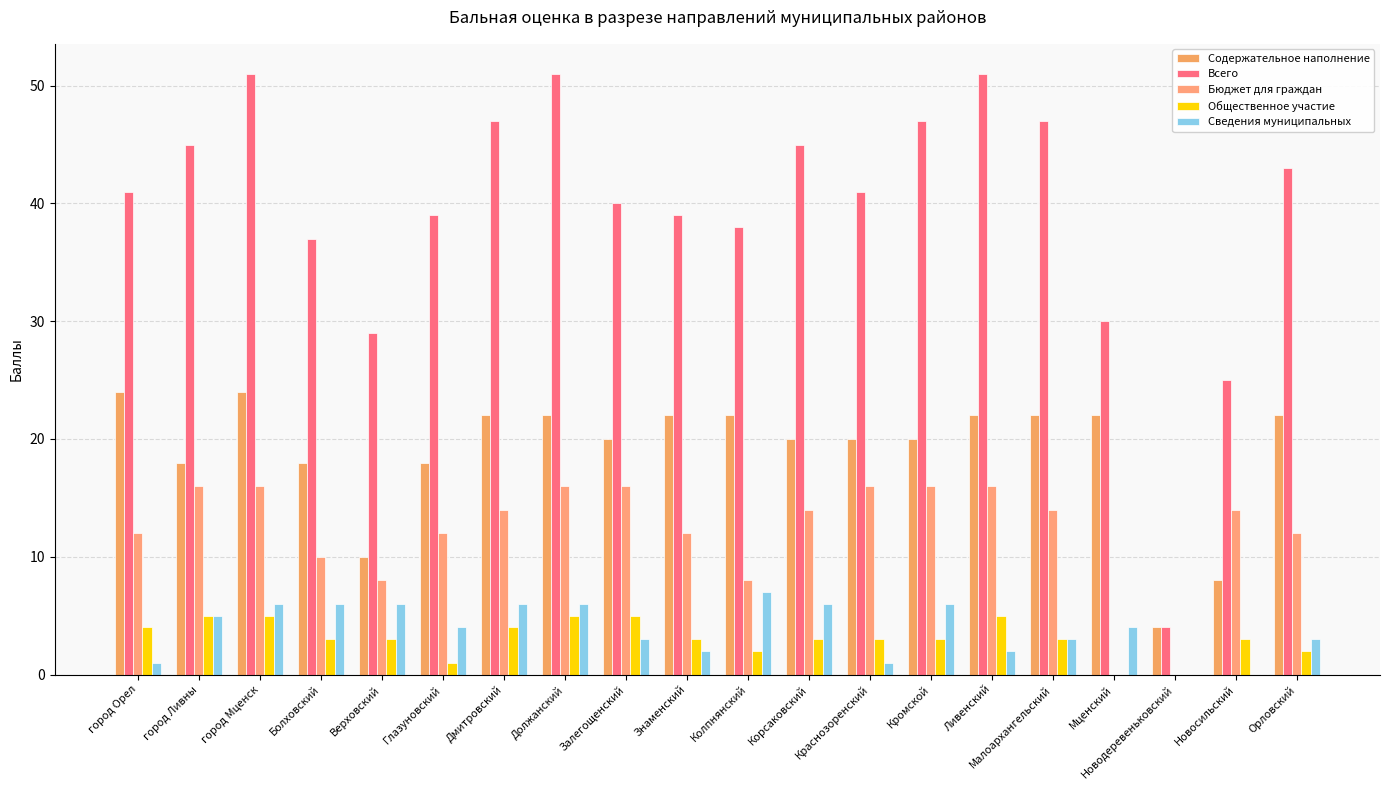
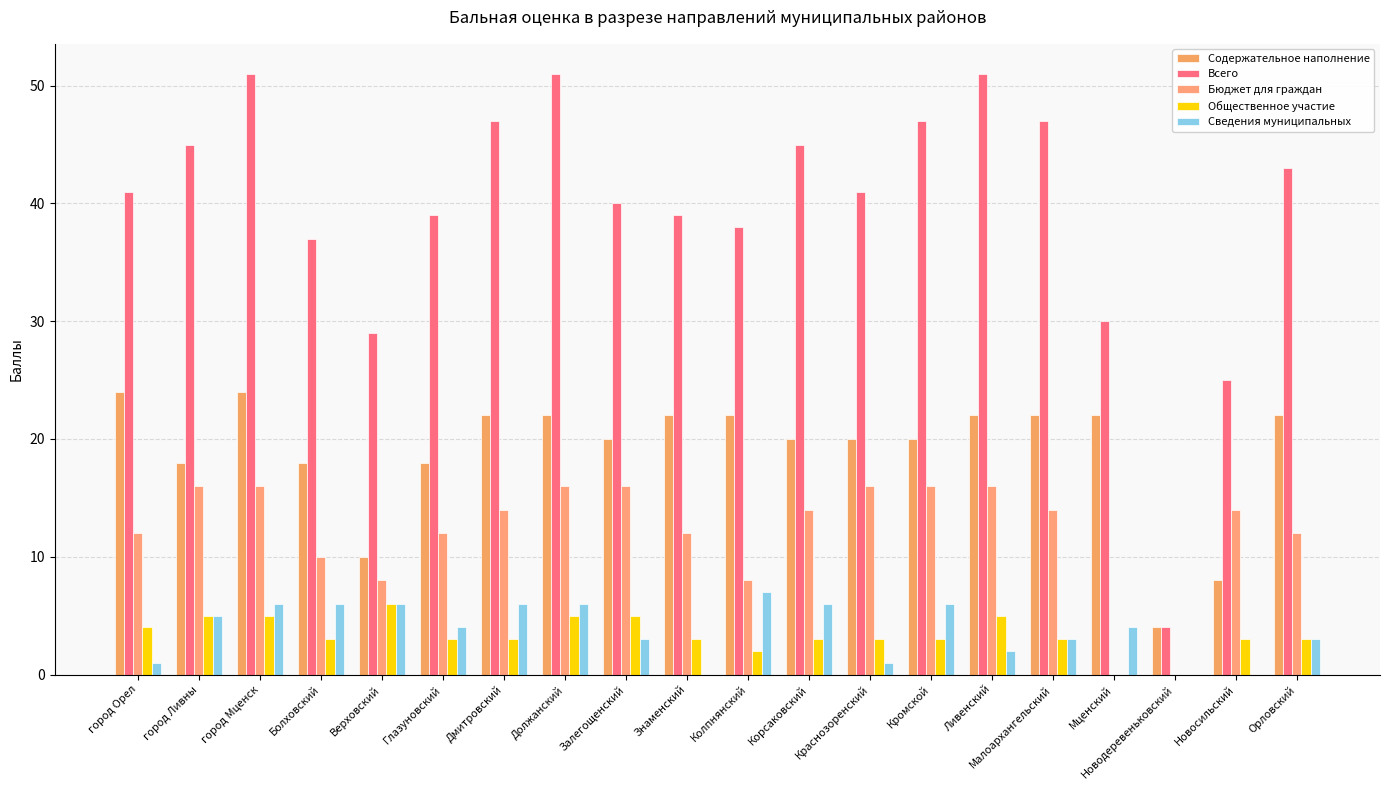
  {
    "Общественное участие": {
      "город Орел": 4,
      "город Ливны": 5,
      "город Мценск": 5,
      "Болховский": 3,
-     "Верховский": 3,
-     "Глазуновский": 1,
-     "Дмитровский": 4,
+     "Верховский": 6,
+     "Глазуновский": 3,
+     "Дмитровский": 3,
      "Должанский": 5,
      "Залегощенский": 5,
      "Знаменский": 3,
      "Колпнянский": 2,
      "Корсаковский": 3,
      "Краснозоренский": 3,
      "Кромской": 3,
      "Ливенский": 5,
      "Малоархангельский": 3,
      "Мценский": 0,
      "Новодеревеньковский": 0,
      "Новосильский": 3,
-     "Орловский": 2
+     "Орловский": 3
    },
    "Сведения муниципальных": {
      "город Орел": 1,
      "город Ливны": 5,
      "город Мценск": 6,
      "Болховский": 6,
      "Верховский": 6,
      "Глазуновский": 4,
      "Дмитровский": 6,
      "Должанский": 6,
      "Залегощенский": 3,
-     "Знаменский": 2,
+     "Знаменский": 0,
      "Колпнянский": 7,
      "Корсаковский": 6,
      "Краснозоренский": 1,
      "Кромской": 6,
      "Ливенский": 2,
      "Малоархангельский": 3,
      "Мценский": 4,
      "Новодеревеньковский": 0,
      "Новосильский": 0,
      "Орловский": 3
    }
  }
